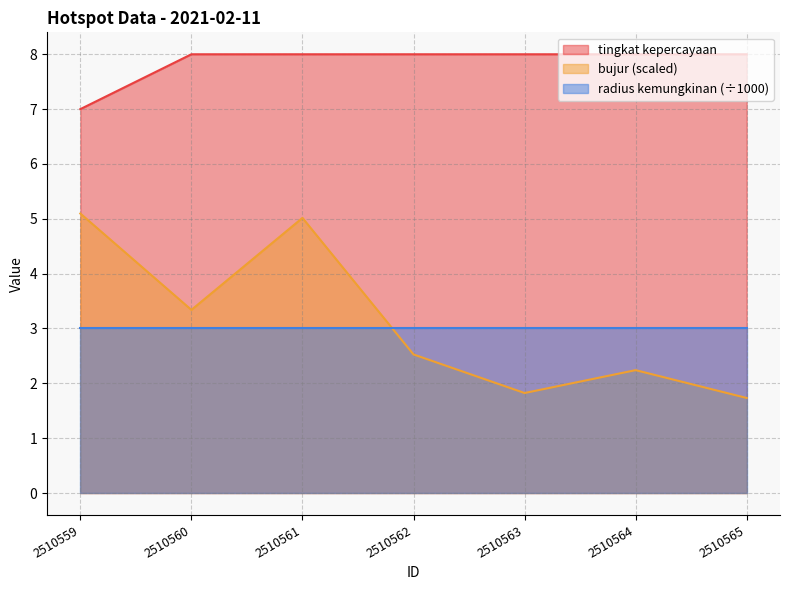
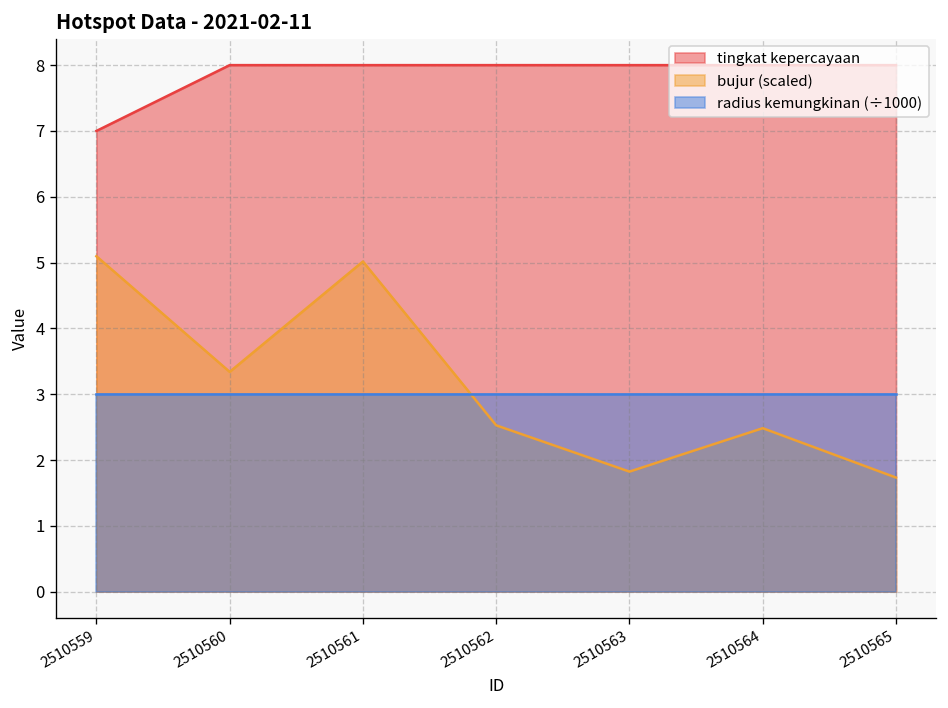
  {
    "tingkat kepercayaan": {
      "2510559": 7.0,
      "2510560": 8.0,
      "2510561": 8.0,
      "2510562": 8.0,
      "2510563": 8.0
    },
    "bujur (scaled)": {
      "2510559": 5.1,
      "2510560": 3.3,
      "2510561": 5.0,
      "2510562": 2.5,
      "2510563": 1.8,
-     "2510564": 2.2,
+     "2510564": 2.5,
      "2510565": 1.7
    },
    "radius kemungkinan (÷1000)": {
      "2510559": 3.0,
      "2510560": 3.0,
      "2510561": 3.0,
      "2510562": 3.0,
      "2510563": 3.0,
      "2510564": 3.0,
      "2510565": 3.0
    }
  }
